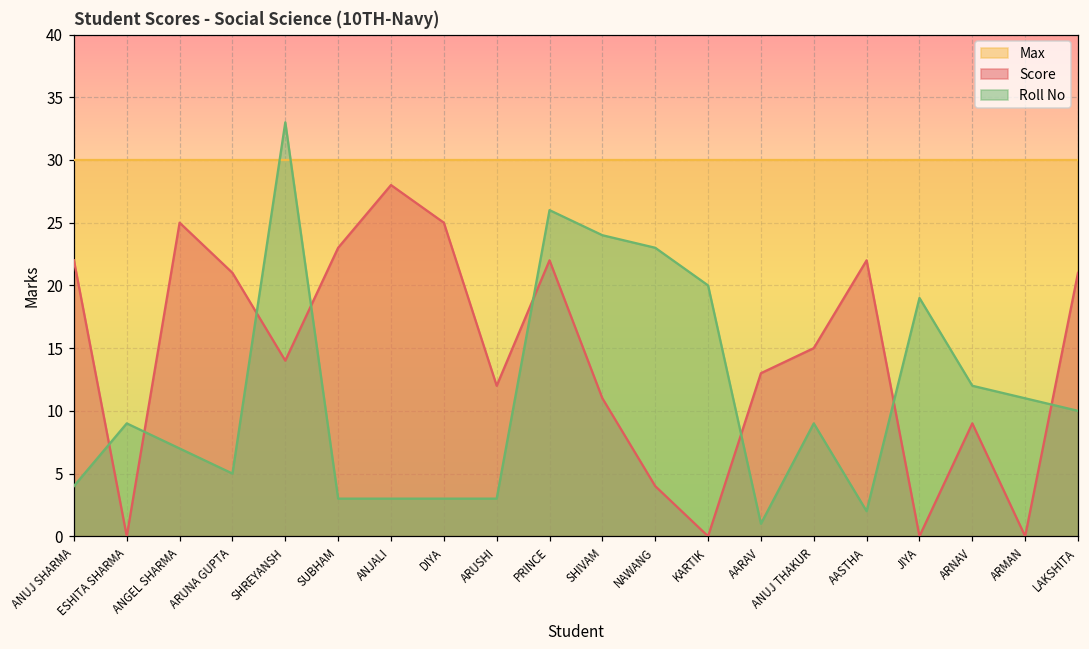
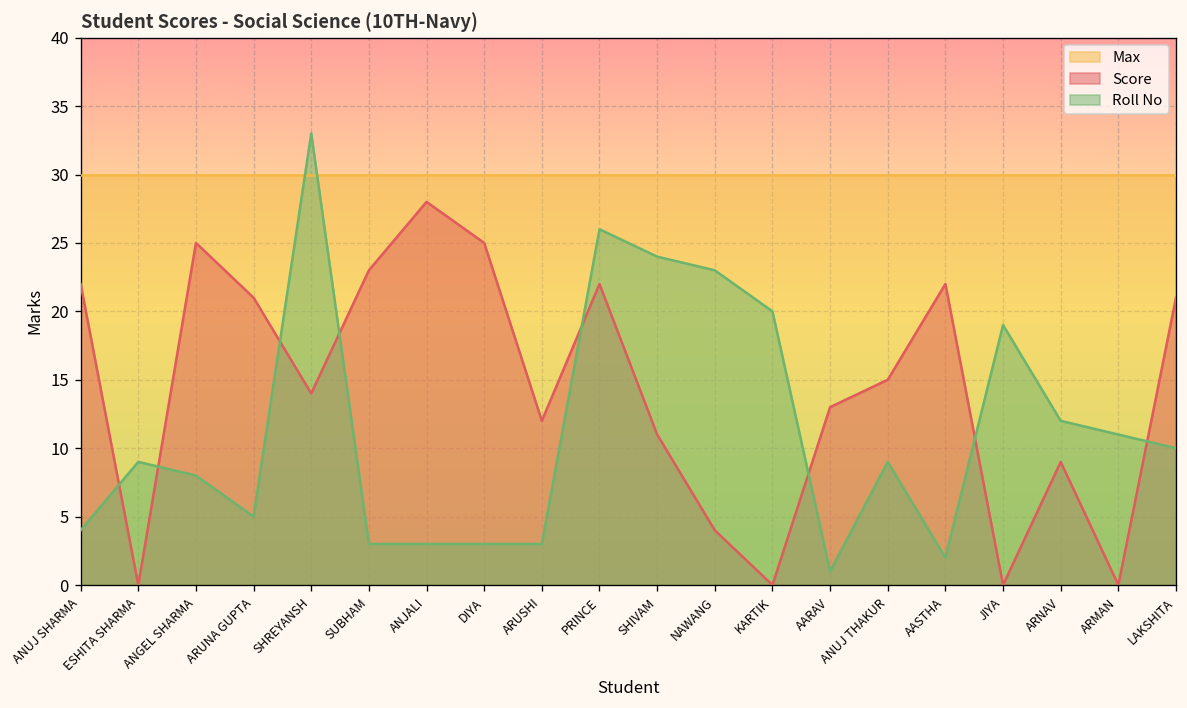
  {
    "Max": {
      "ANUJ SHARMA": 30,
      "ESHITA SHARMA": 30,
      "ANGEL SHARMA": 30,
      "ARUNA GUPTA": 30,
      "SHREYANSH": 30,
      "SUBHAM": 30,
      "ANJALI": 30,
      "DIYA": 30,
      "ARUSHI": 30,
      "PRINCE": 30,
      "SHIVAM": 30,
      "NAWANG": 30,
      "KARTIK": 30,
      "AARAV": 30,
      "ANUJ THAKUR": 30,
      "AASTHA": 30,
      "JIYA": 30,
      "ARNAV": 30,
      "ARMAN": 30,
      "LAKSHITA": 30
    },
    "Score": {
      "ANUJ SHARMA": 22,
      "ESHITA SHARMA": 0,
      "ANGEL SHARMA": 25,
      "ARUNA GUPTA": 21,
      "SHREYANSH": 14,
      "SUBHAM": 23,
      "ANJALI": 28,
      "DIYA": 25,
      "ARUSHI": 12,
      "PRINCE": 22,
      "SHIVAM": 11,
      "NAWANG": 4,
      "KARTIK": 0,
      "AARAV": 13,
      "ANUJ THAKUR": 15,
      "AASTHA": 22,
      "JIYA": 0,
      "ARNAV": 9,
      "ARMAN": 0,
      "LAKSHITA": 21
    },
    "Roll No": {
      "ANUJ SHARMA": 4,
      "ESHITA SHARMA": 9,
-     "ANGEL SHARMA": 7,
+     "ANGEL SHARMA": 8,
      "ARUNA GUPTA": 5,
      "SHREYANSH": 33,
      "SUBHAM": 3,
      "ANJALI": 3,
      "DIYA": 3,
      "ARUSHI": 3,
      "PRINCE": 26,
      "SHIVAM": 24,
      "NAWANG": 23,
      "KARTIK": 20,
      "AARAV": 1,
      "ANUJ THAKUR": 9,
      "AASTHA": 2,
      "JIYA": 19,
      "ARNAV": 12,
      "ARMAN": 11,
      "LAKSHITA": 10
    }
  }
